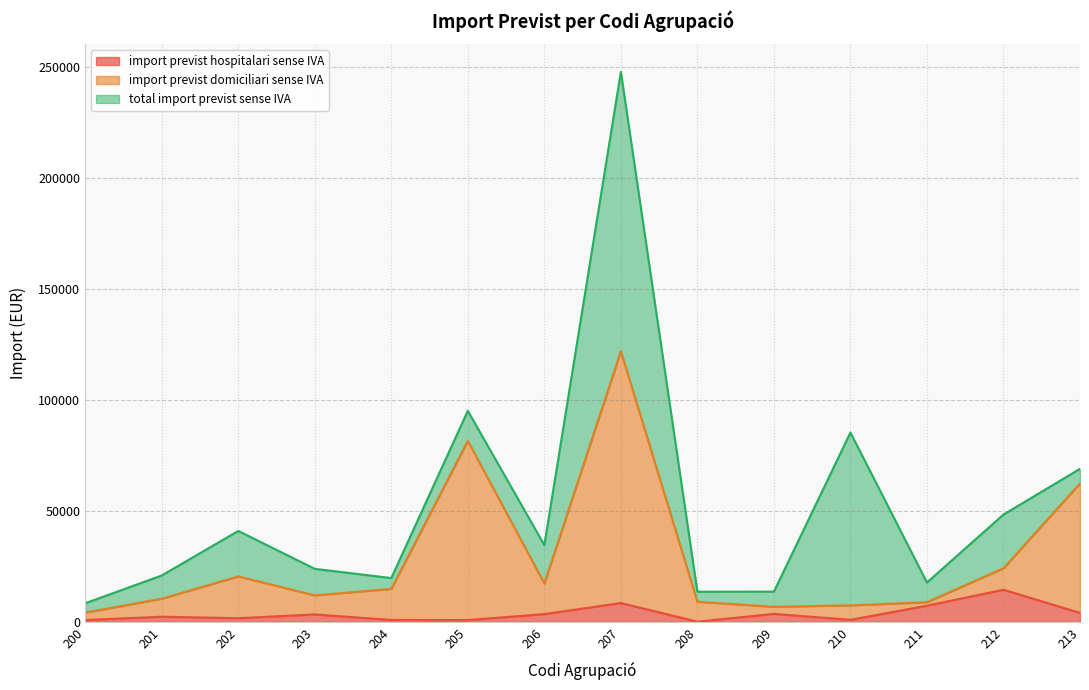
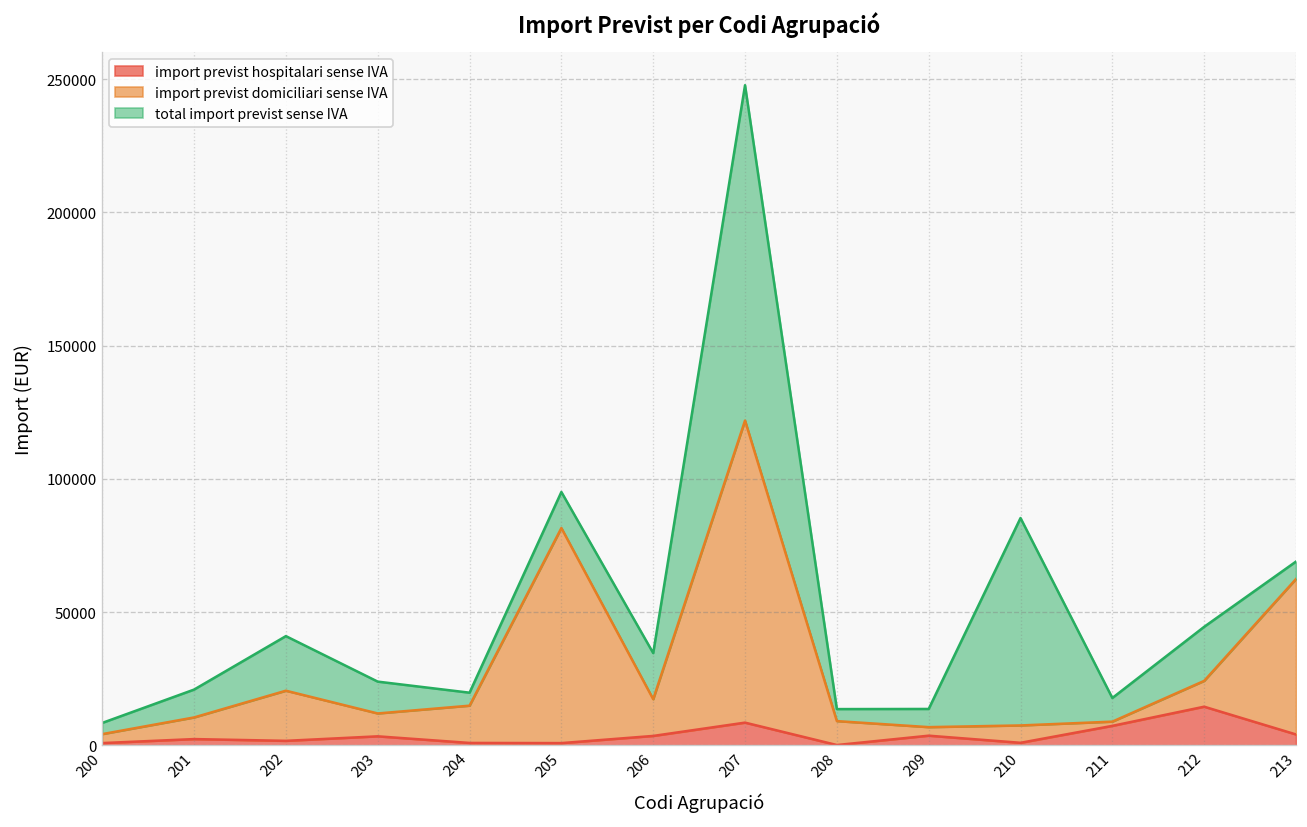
  {
    "total import previst sense IVA": {
      "200": 4000,
      "201": 10000,
      "202": 20000,
      "203": 12000,
      "204": 5000,
      "205": 14000,
      "206": 17000,
      "207": 126000,
      "208": 5000,
      "209": 7000,
      "210": 78000,
      "211": 9000,
-     "212": 24000,
+     "212": 20000,
      "213": 7000
    }
  }
